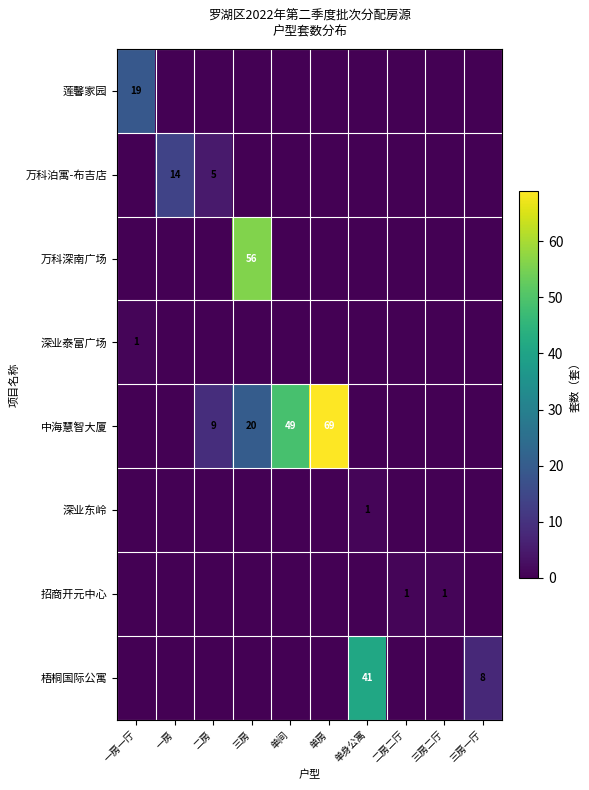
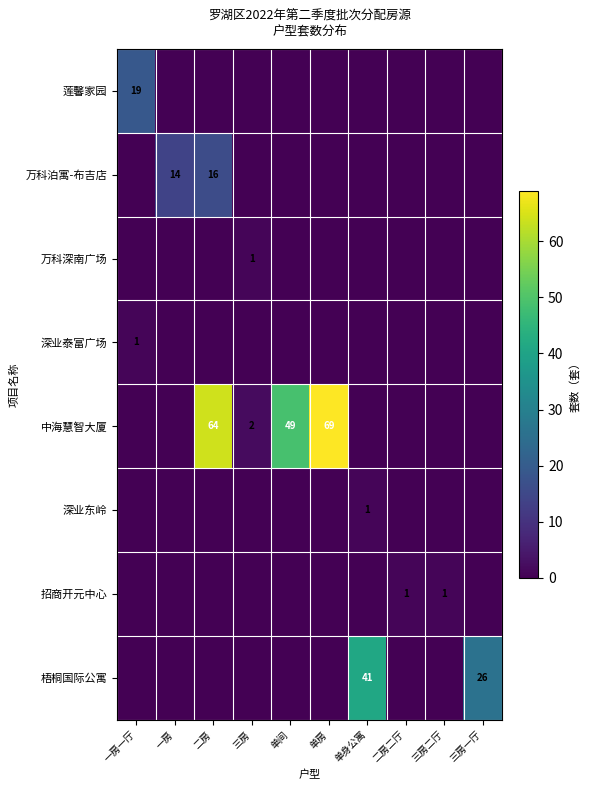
  {
    "莲馨家园": {
      "一房一厅": 19
    },
    "万科泊寓-布吉店": {
      "一房": 14,
-     "二房": 5
+     "二房": 16
    },
    "万科深南广场": {
-     "三房": 56
+     "三房": 1
    },
    "深业泰富广场": {
      "一房一厅": 1
    },
    "中海慧智大厦": {
-     "二房": 9,
-     "三房": 20,
+     "二房": 64,
+     "三房": 2,
      "单间": 49,
      "单房": 69
    },
    "深业东岭": {
      "单身公寓": 1
    },
    "招商开元中心": {
      "二房二厅": 1,
      "三房二厅": 1
    },
    "梧桐国际公寓": {
      "单身公寓": 41,
-     "三房一厅": 8
+     "三房一厅": 26
    }
  }
